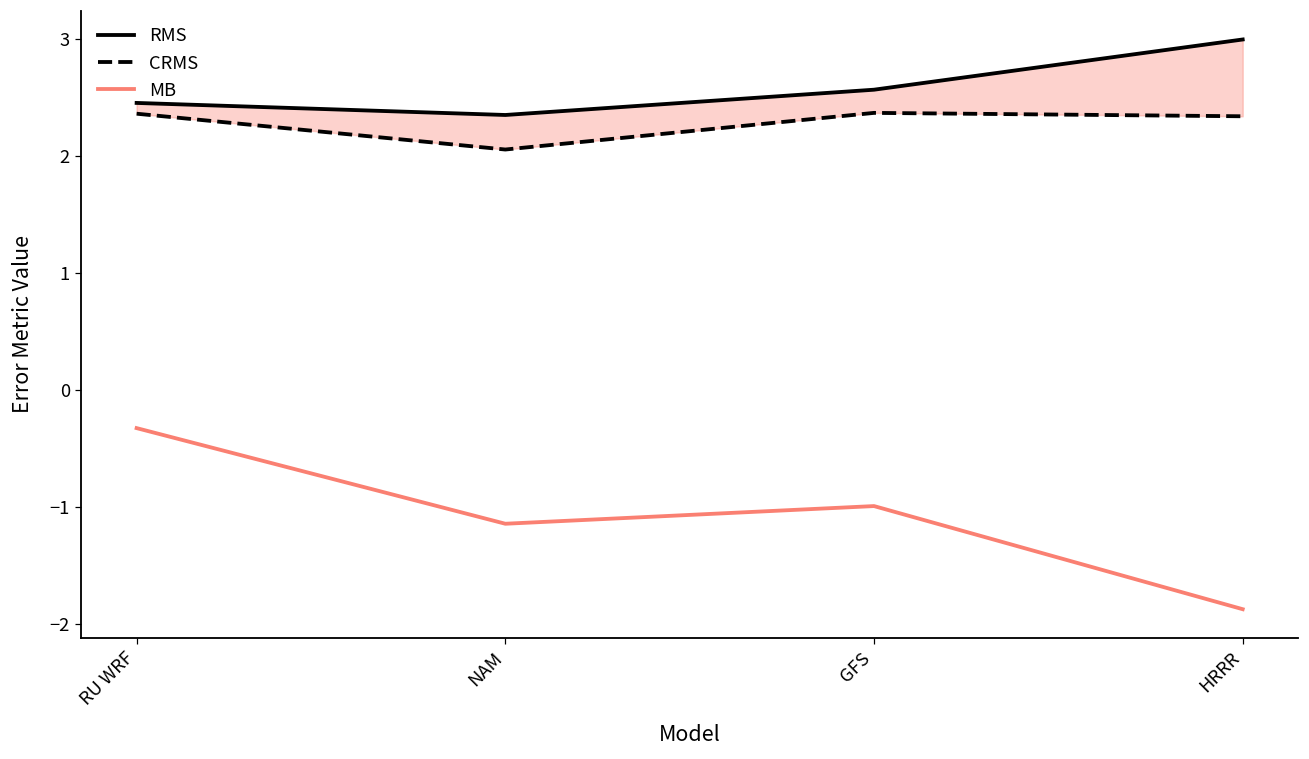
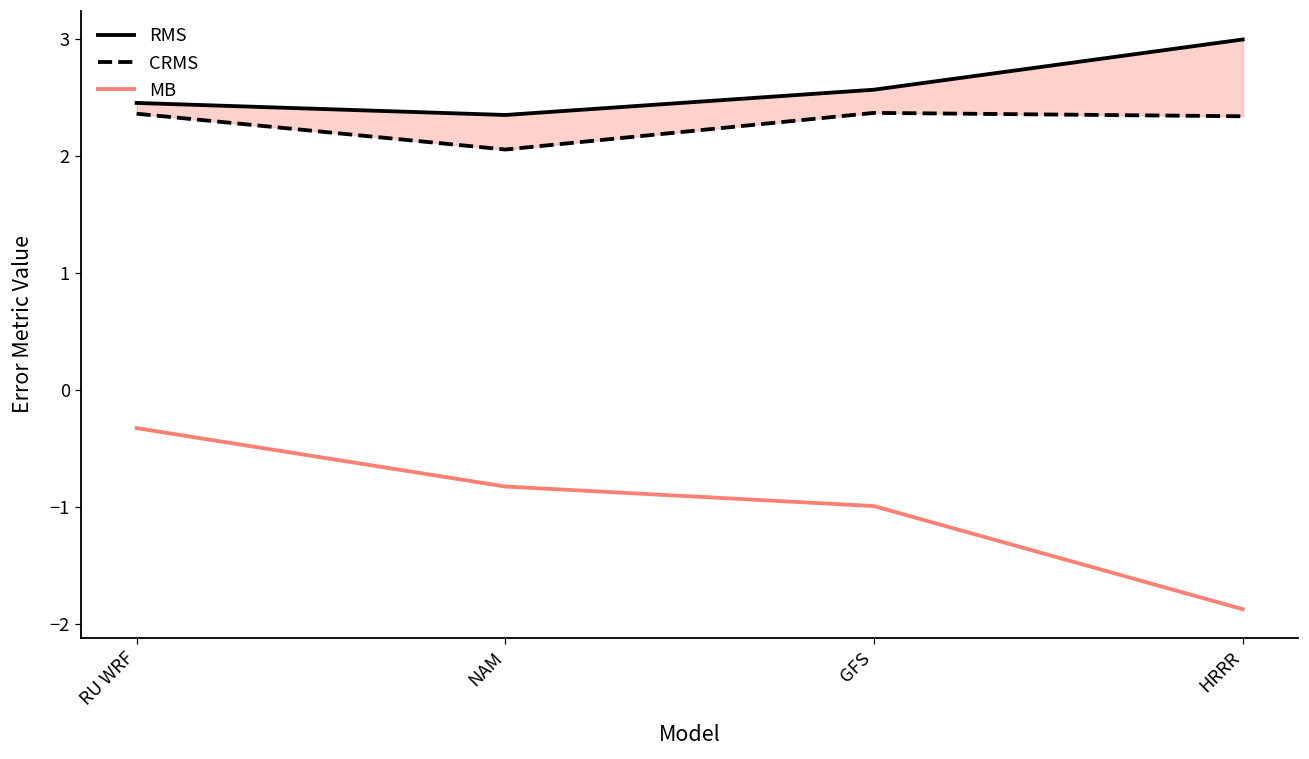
  {
    "MB": {
      "RU WRF": -0.32,
-     "NAM": -1.14,
+     "NAM": -0.82,
      "GFS": -0.99,
      "HRRR": -1.87
    }
  }
